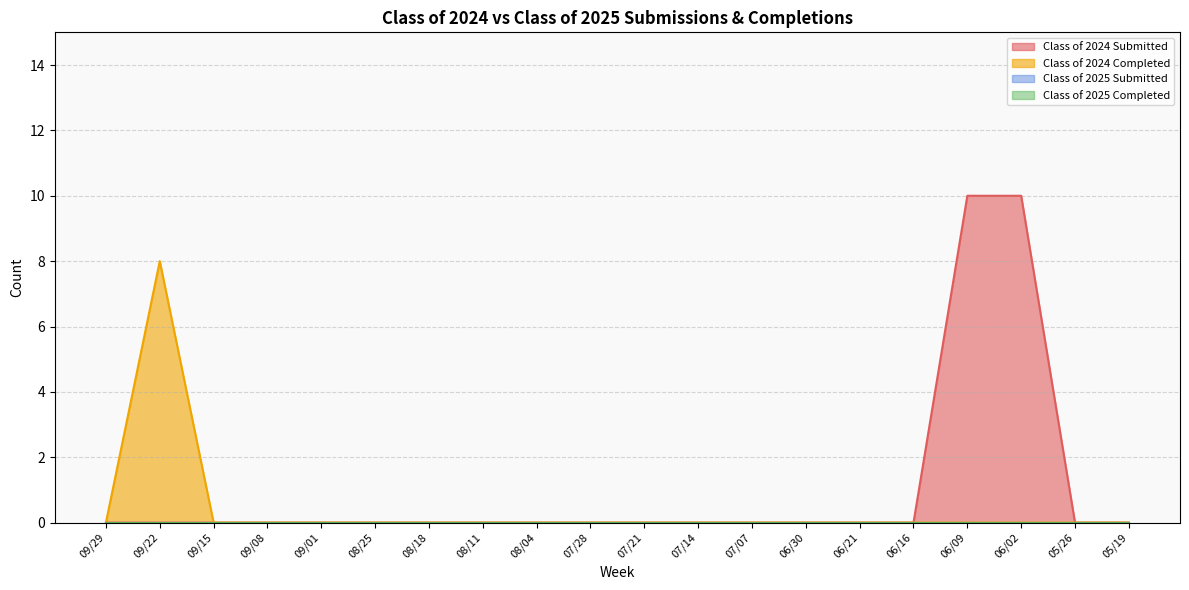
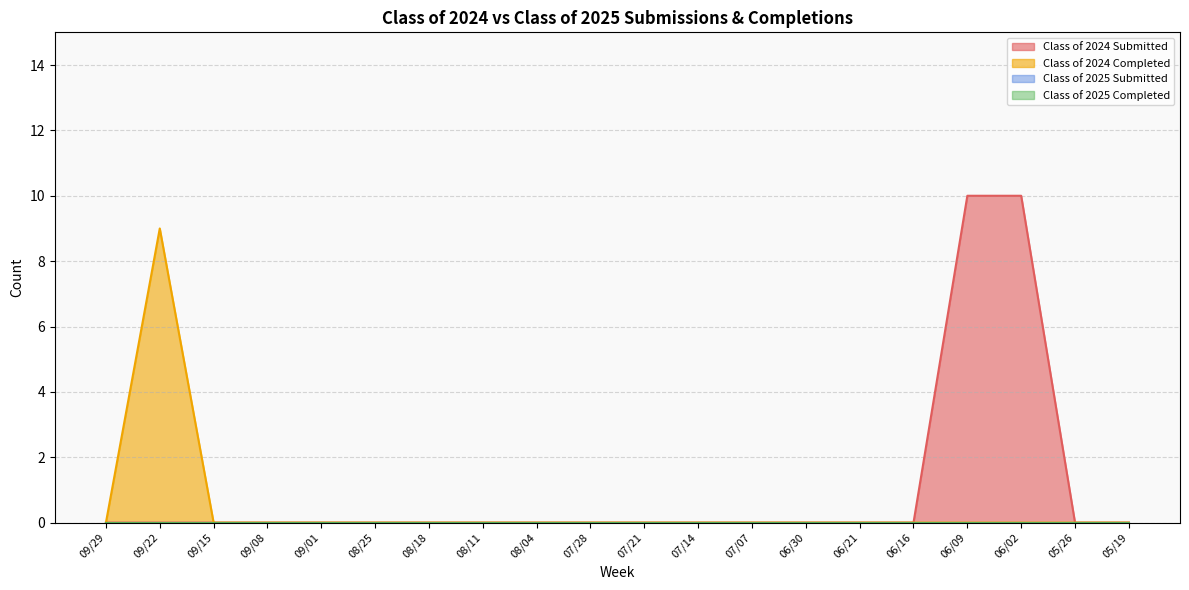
  {
    "Class of 2024 Submitted": {
      "06/09": 10,
      "06/02": 10
    },
    "Class of 2024 Completed": {
-     "09/22": 8
+     "09/22": 9
    }
  }
